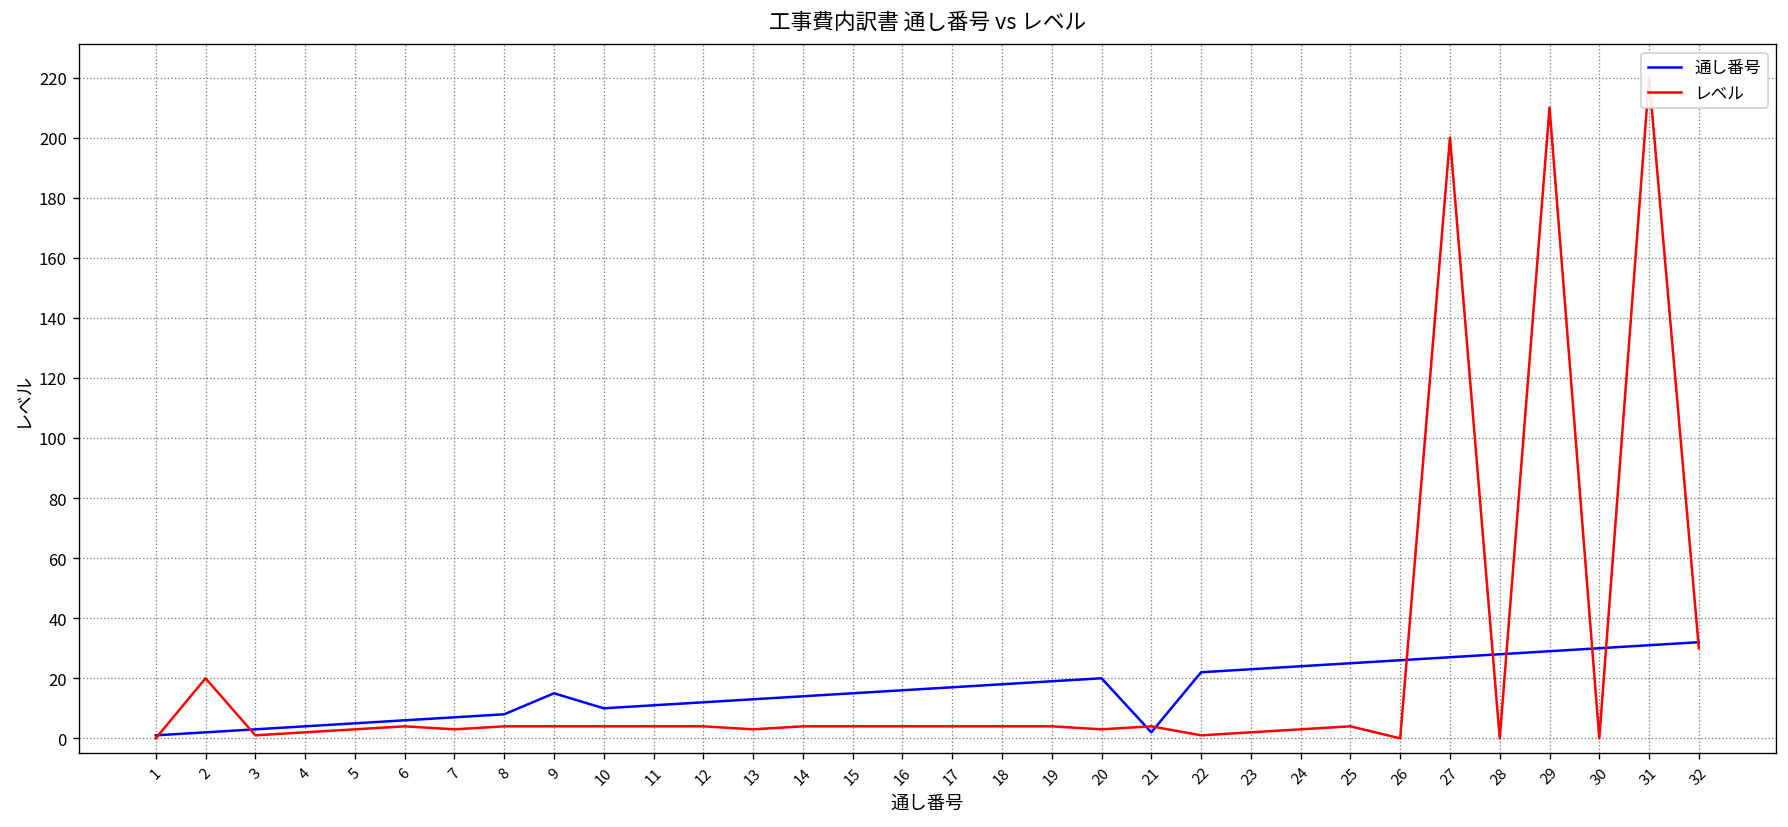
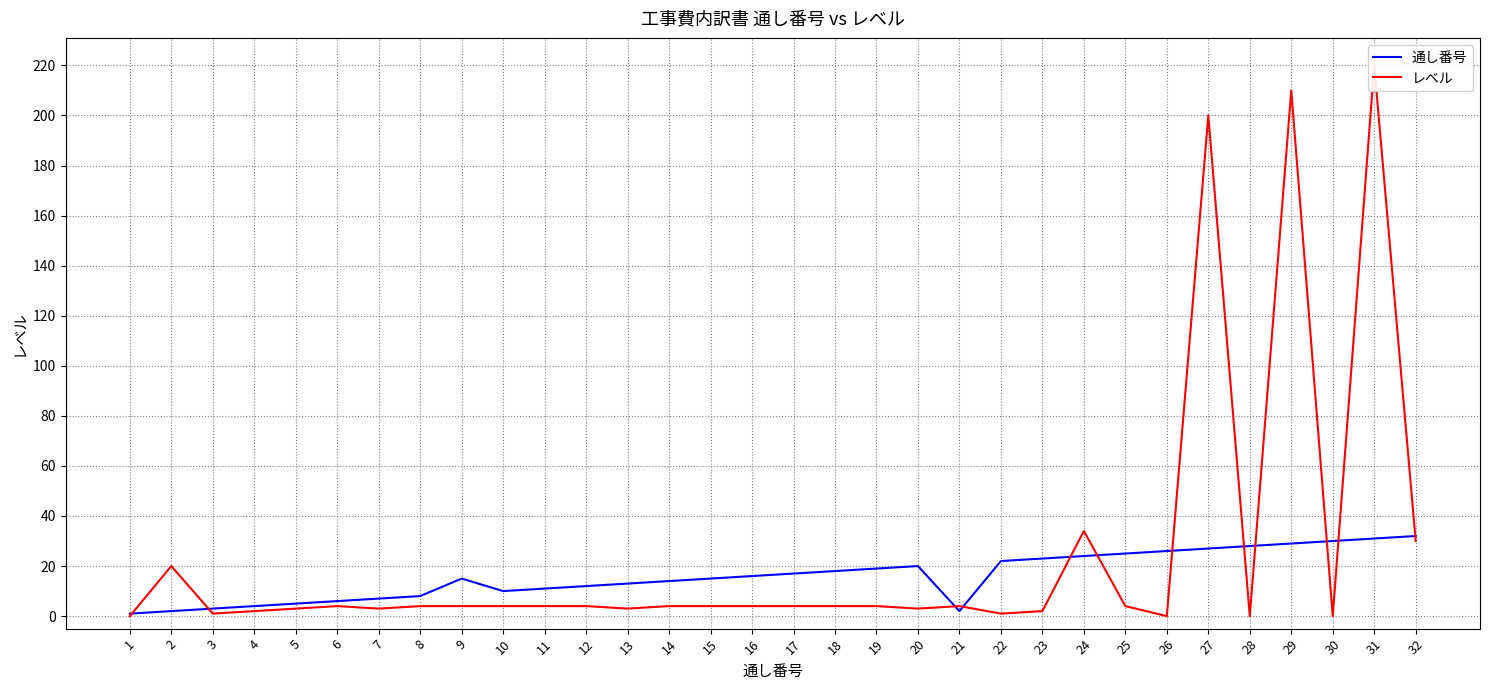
  {
    "通し番号": {
      "2": 2,
      "3": 3,
      "4": 4,
      "5": 5,
      "6": 6,
      "7": 7,
      "8": 8,
      "9": 15,
      "10": 10,
      "11": 11,
      "12": 12,
      "13": 13,
      "14": 14,
      "15": 15,
      "16": 16,
      "17": 17,
      "18": 18,
      "19": 19,
      "20": 20,
      "21": 2,
      "22": 22,
      "23": 23,
      "24": 24,
      "25": 25,
      "26": 26,
      "27": 27,
      "28": 28,
      "29": 29,
      "30": 30,
      "31": 31,
      "32": 32
    },
    "レベル": {
      "2": 20,
      "3": 1,
      "4": 2,
      "5": 3,
      "6": 4,
      "7": 3,
      "8": 4,
      "9": 4,
      "10": 4,
      "11": 4,
      "12": 4,
      "13": 3,
      "14": 4,
      "15": 4,
      "16": 4,
      "17": 4,
      "18": 4,
      "19": 4,
      "20": 3,
      "21": 4,
      "22": 1,
      "23": 2,
-     "24": 3,
+     "24": 34,
      "25": 4,
      "26": 0,
      "27": 200,
      "28": 0,
      "29": 210,
      "30": 0,
      "32": 30
    }
  }
